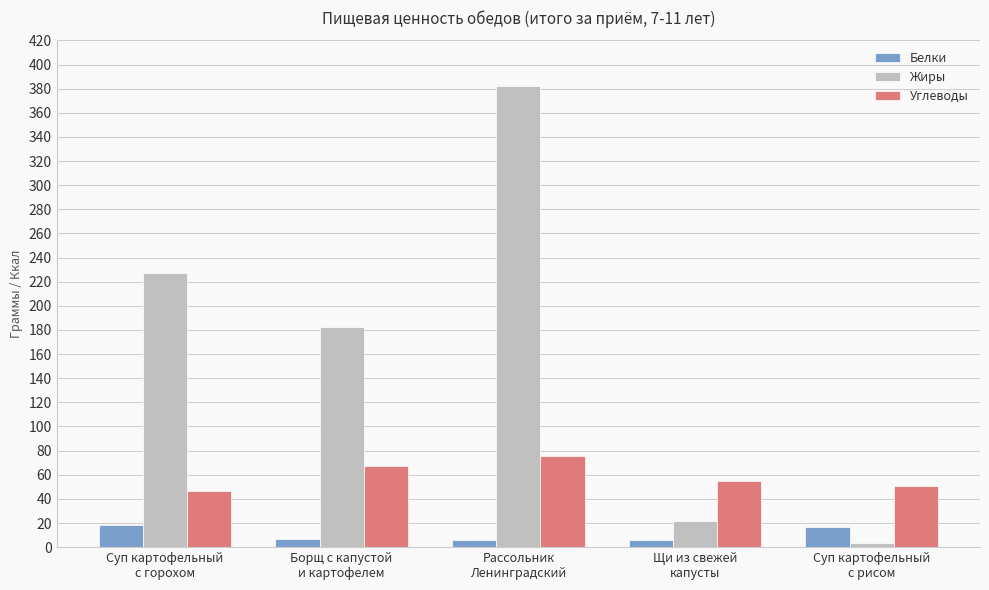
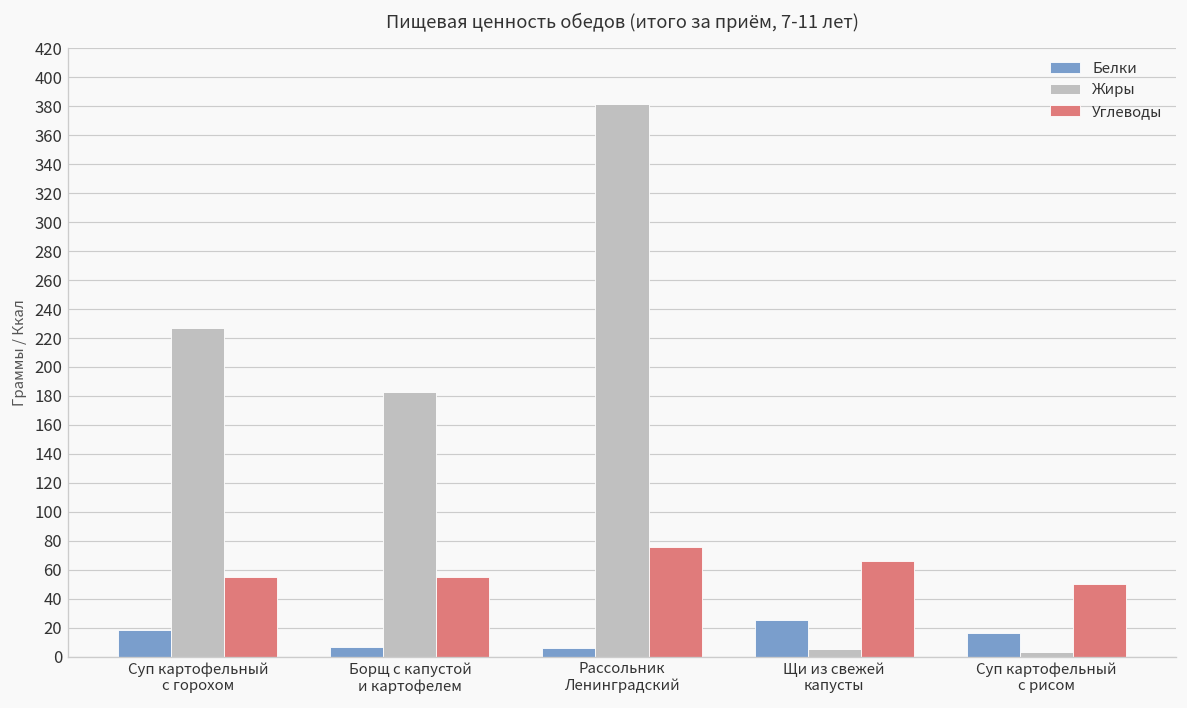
  {
    "Белки": {
      "Суп картофельный с горохом": 18,
      "Борщ с капустой и картофелем": 6,
      "Рассольник Ленинградский": 6,
-     "Щи из свежей капусты": 6,
+     "Щи из свежей капусты": 25,
      "Суп картофельный с рисом": 16
    },
    "Жиры": {
      "Суп картофельный с горохом": 227,
      "Борщ с капустой и картофелем": 182,
      "Рассольник Ленинградский": 382,
-     "Щи из свежей капусты": 21,
+     "Щи из свежей капусты": 5,
      "Суп картофельный с рисом": 3
    },
    "Углеводы": {
-     "Суп картофельный с горохом": 46,
-     "Борщ с капустой и картофелем": 67,
+     "Суп картофельный с горохом": 55,
+     "Борщ с капустой и картофелем": 55,
      "Рассольник Ленинградский": 76,
-     "Щи из свежей капусты": 55,
+     "Щи из свежей капусты": 66,
      "Суп картофельный с рисом": 50
    }
  }
